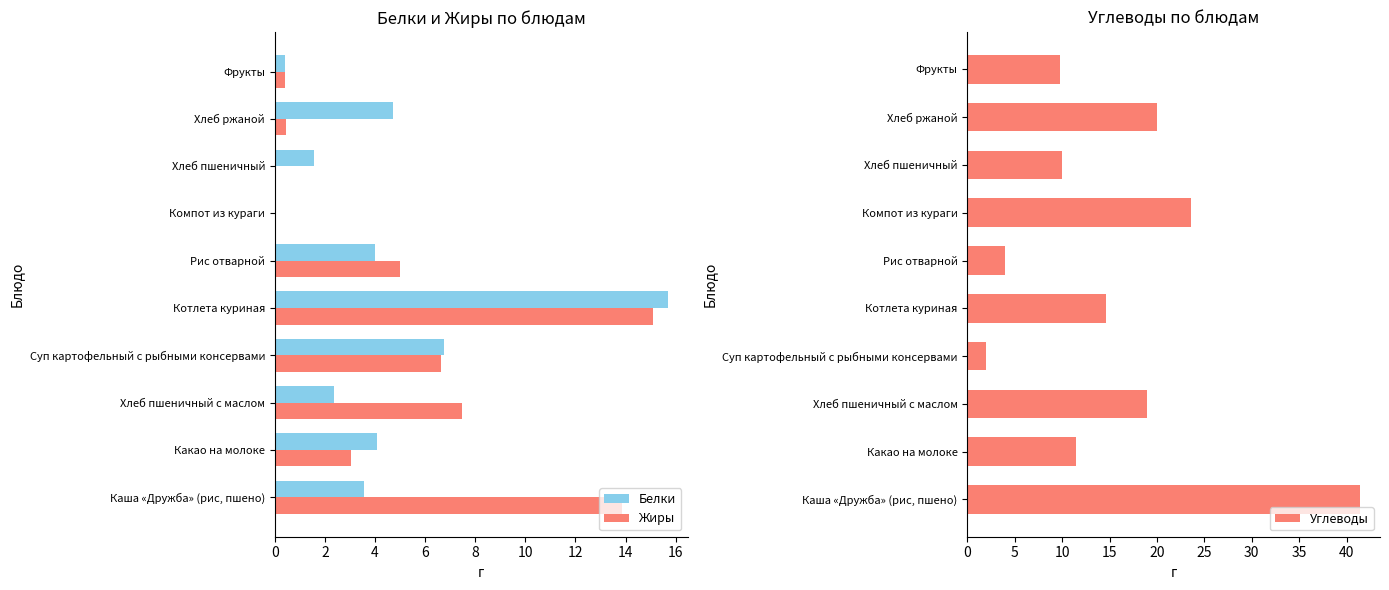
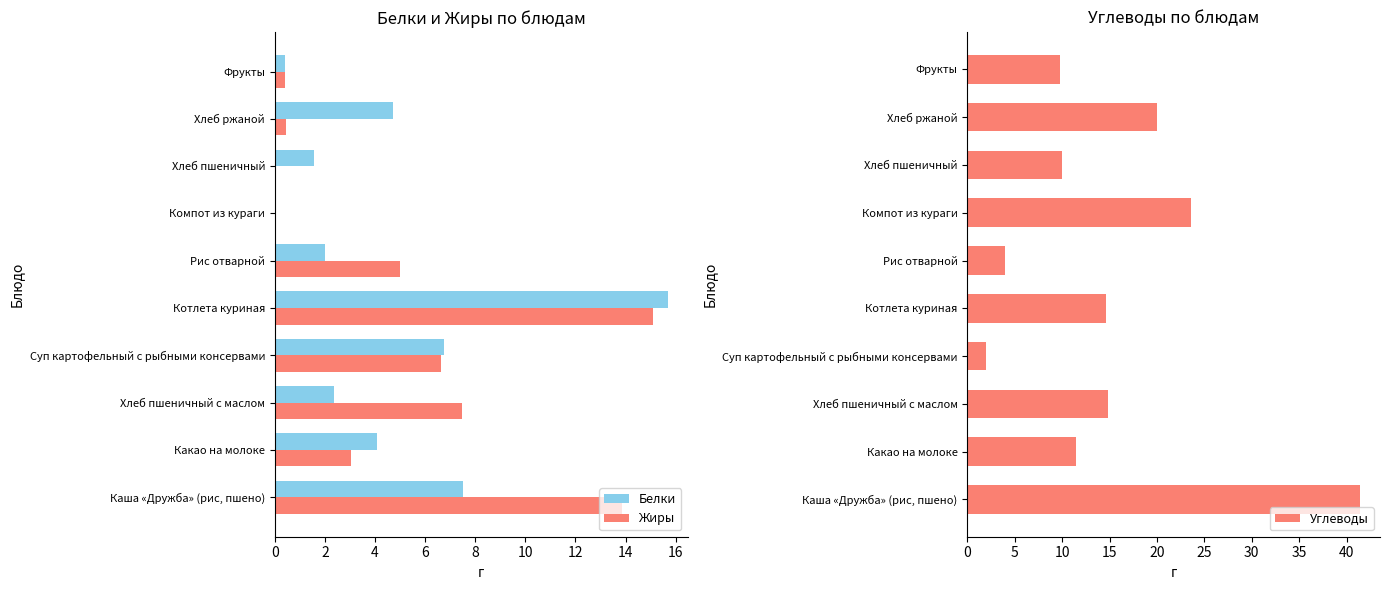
  {
    "Белки и Жиры по блюдам": {
      "Белки": {
        "Фрукты": 0.4,
        "Хлеб ржаной": 4.7,
        "Хлеб пшеничный": 1.6,
        "Компот из кураги": 0.0,
-       "Рис отварной": 4,
+       "Рис отварной": 2,
        "Котлета куриная": 15.7,
        "Суп картофельный с рыбными консервами": 6.8,
        "Хлеб пшеничный с маслом": 2.4,
        "Какао на молоке": 4.1,
-       "Каша «Дружба» (рис, пшено)": 3.6
+       "Каша «Дружба» (рис, пшено)": 7.5
      },
      "Жиры": {
        "Фрукты": 0.4,
        "Хлеб ржаной": 0.4,
        "Хлеб пшеничный": 0.0,
        "Компот из кураги": 0.0,
        "Рис отварной": 5.0,
        "Котлета куриная": 15.1,
        "Суп картофельный с рыбными консервами": 6.6,
        "Хлеб пшеничный с маслом": 7.5,
        "Какао на молоке": 3.1
      }
    },
    "Углеводы по блюдам": {
      "Фрукты": 10,
      "Хлеб ржаной": 20,
      "Хлеб пшеничный": 10,
      "Компот из кураги": 24,
      "Рис отварной": 4,
      "Котлета куриная": 15,
      "Суп картофельный с рыбными консервами": 2,
-     "Хлеб пшеничный с маслом": 19,
+     "Хлеб пшеничный с маслом": 15,
      "Какао на молоке": 11,
      "Каша «Дружба» (рис, пшено)": 41
    }
  }
